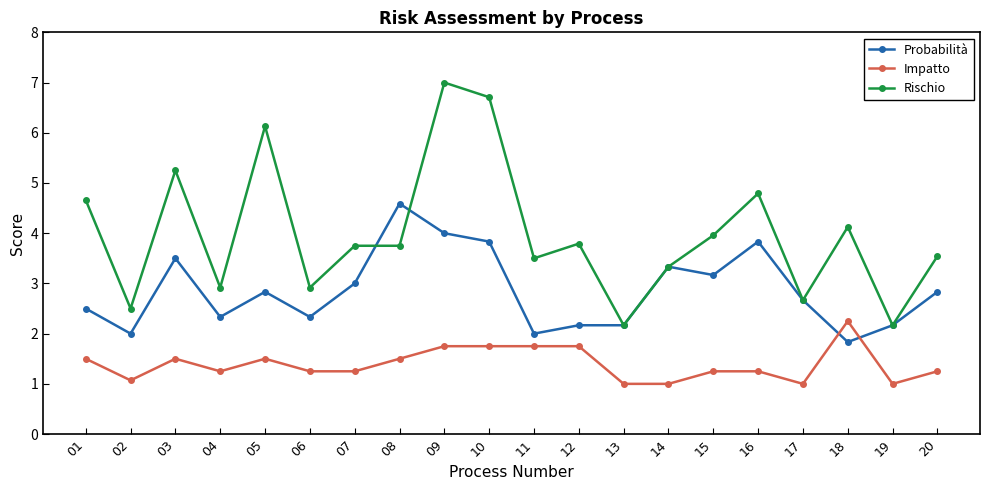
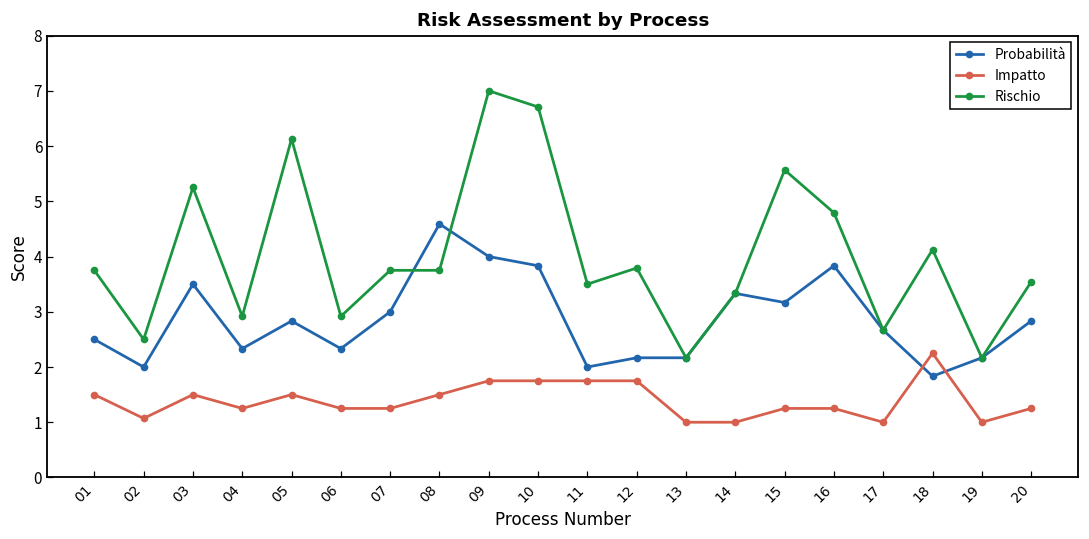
  {
    "Probabilità": {
      "01": 2.5,
      "02": 2.0,
      "03": 3.5,
      "04": 2.3,
      "05": 2.8,
      "06": 2.3,
      "07": 3.0,
      "08": 4.6,
      "09": 4.0,
      "10": 3.8,
      "11": 2.0,
      "12": 2.2,
      "15": 3.2,
      "16": 3.8,
      "18": 1.8,
      "20": 2.8
    },
    "Impatto": {
      "01": 1.5,
      "02": 1.1,
      "03": 1.5,
      "04": 1.3,
      "05": 1.5,
      "06": 1.3,
      "07": 1.3,
      "08": 1.5,
      "09": 1.8,
      "10": 1.8,
      "11": 1.8,
      "12": 1.8,
      "13": 1.0,
      "14": 1.0,
      "15": 1.3,
      "16": 1.3,
      "17": 1.0,
      "18": 2.3,
      "19": 1.0,
      "20": 1.3
    },
    "Rischio": {
-     "01": 4.7,
+     "01": 3.8,
      "02": 2.5,
      "03": 5.3,
      "04": 2.9,
      "05": 6.1,
      "06": 2.9,
      "07": 3.8,
      "08": 3.8,
      "09": 7.0,
      "10": 6.7,
      "11": 3.5,
      "12": 3.8,
-     "15": 4.0,
+     "15": 5.6,
      "16": 4.8,
      "18": 4.1,
      "20": 3.5
    }
  }
